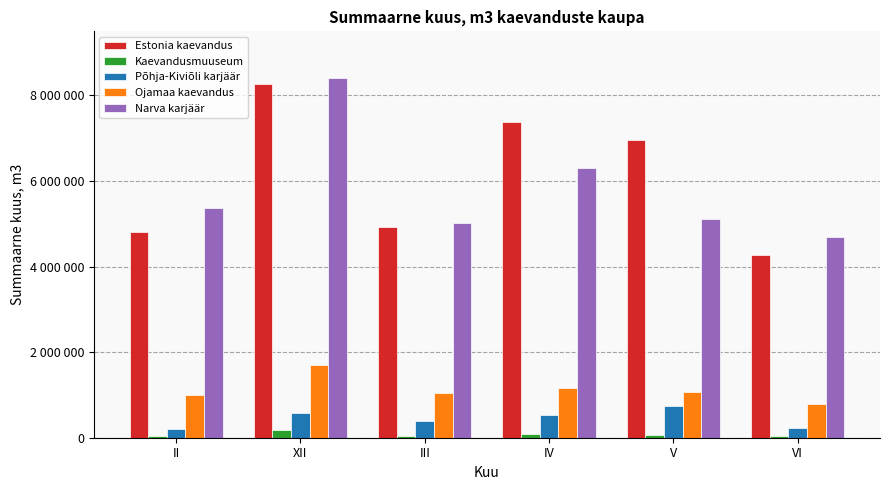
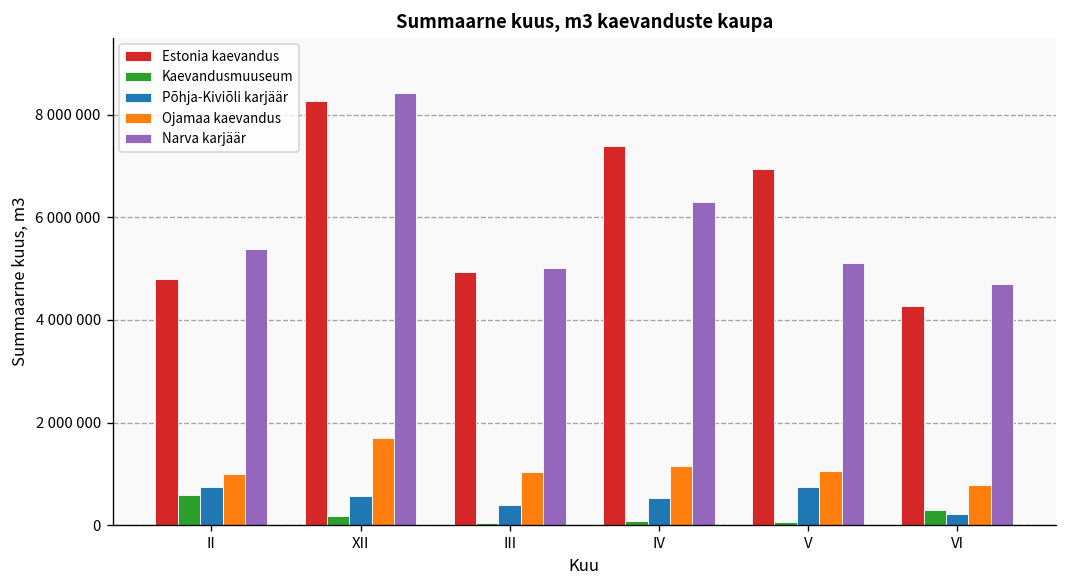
  {
    "Estonia kaevandus": {
      "II": 4800000,
      "XII": 8300000,
      "III": 4900000,
      "IV": 7400000,
      "V": 6900000,
      "VI": 4300000
    },
    "Kaevandusmuuseum": {
-     "II": 0,
+     "II": 600000,
      "XII": 200000,
      "IV": 100000,
-     "VI": 0
+     "VI": 300000
    },
    "Põhja-Kiviõli karjäär": {
-     "II": 200000,
+     "II": 800000,
      "XII": 600000,
      "III": 400000,
      "IV": 500000,
      "V": 700000,
      "VI": 200000
    },
    "Ojamaa kaevandus": {
      "II": 1000000,
      "XII": 1700000,
      "III": 1000000,
      "IV": 1200000,
      "V": 1100000,
      "VI": 800000
    },
    "Narva karjäär": {
      "II": 5400000,
      "XII": 8400000,
      "III": 5000000,
      "IV": 6300000,
      "V": 5100000,
      "VI": 4700000
    }
  }
